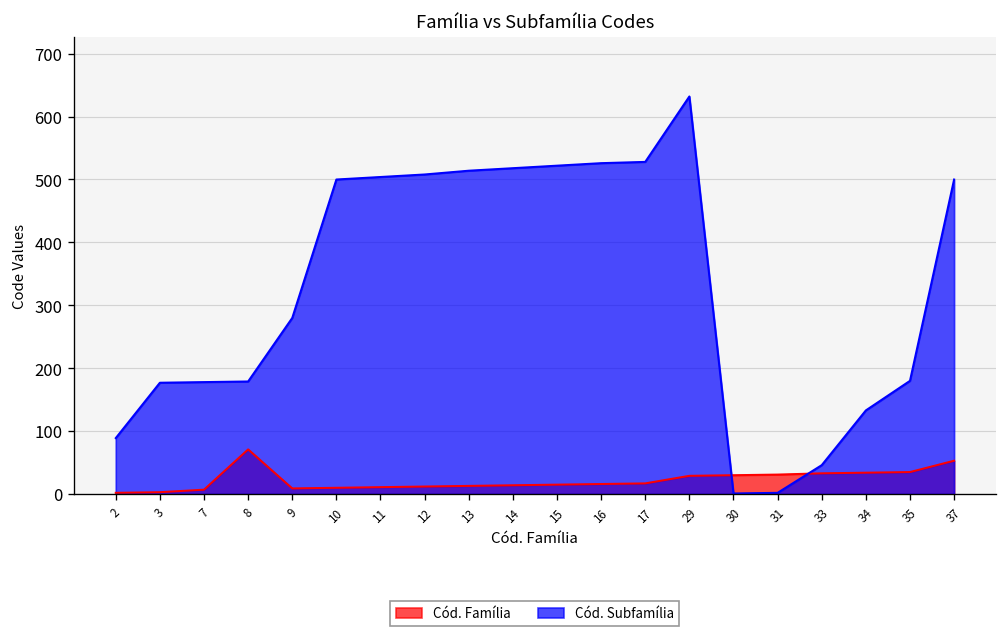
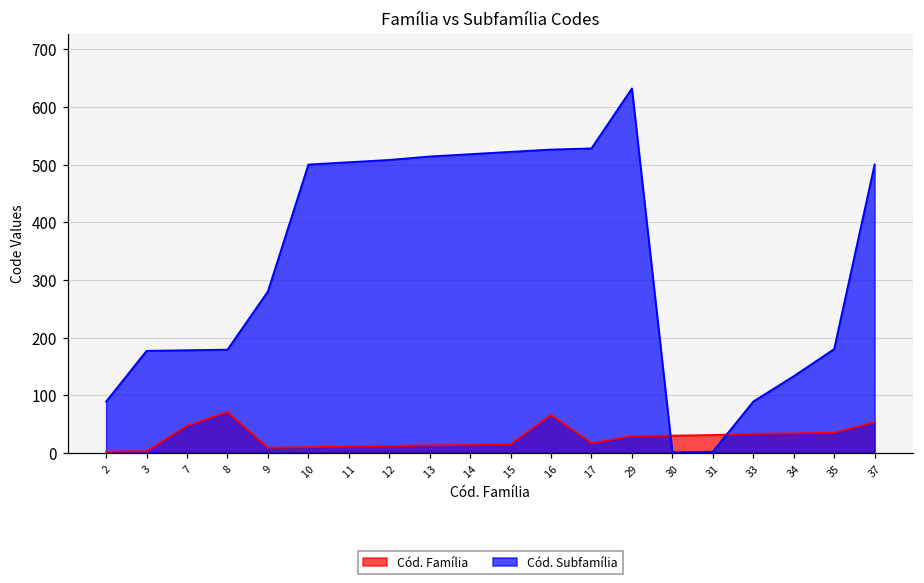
  {
    "Cód. Família": {
      "2": 0,
      "3": 0,
-     "7": 10,
+     "7": 50,
      "8": 70,
      "9": 10,
      "10": 10,
      "11": 10,
      "12": 10,
      "13": 10,
      "14": 10,
      "15": 20,
-     "16": 20,
+     "16": 70,
      "17": 20,
      "29": 30,
      "30": 30,
      "31": 30,
      "33": 30,
      "34": 30,
      "35": 40,
      "37": 50
    },
    "Cód. Subfamília": {
      "2": 90,
      "3": 180,
      "7": 180,
      "8": 180,
      "9": 280,
      "10": 500,
      "11": 500,
      "12": 510,
      "13": 510,
      "14": 520,
      "15": 520,
      "16": 530,
      "17": 530,
      "29": 630,
      "30": 0,
      "31": 0,
-     "33": 50,
+     "33": 90,
      "34": 130,
      "35": 180,
      "37": 500
    }
  }
